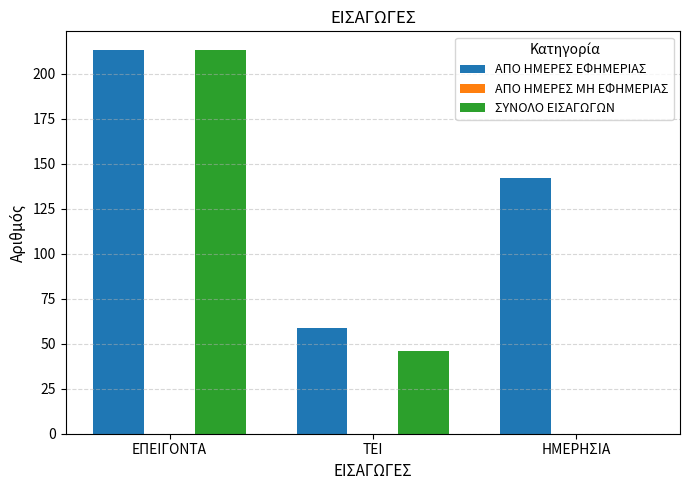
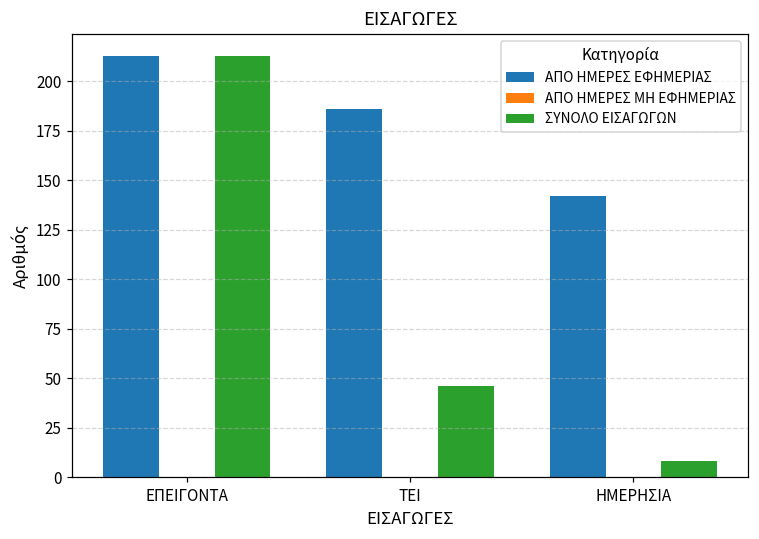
  {
    "ΑΠΟ ΗΜΕΡΕΣ ΕΦΗΜΕΡΙΑΣ": {
      "ΕΠΕΙΓΟΝΤΑ": 213,
-     "ΤΕΙ": 59,
+     "ΤΕΙ": 186,
      "ΗΜΕΡΗΣΙΑ": 142
    },
    "ΑΠΟ ΗΜΕΡΕΣ ΜΗ ΕΦΗΜΕΡΙΑΣ": {
      "ΕΠΕΙΓΟΝΤΑ": 0,
      "ΤΕΙ": 0,
      "ΗΜΕΡΗΣΙΑ": 0
    },
    "ΣΥΝΟΛΟ ΕΙΣΑΓΩΓΩΝ": {
      "ΕΠΕΙΓΟΝΤΑ": 213,
      "ΤΕΙ": 46,
-     "ΗΜΕΡΗΣΙΑ": 0
+     "ΗΜΕΡΗΣΙΑ": 8
    }
  }
